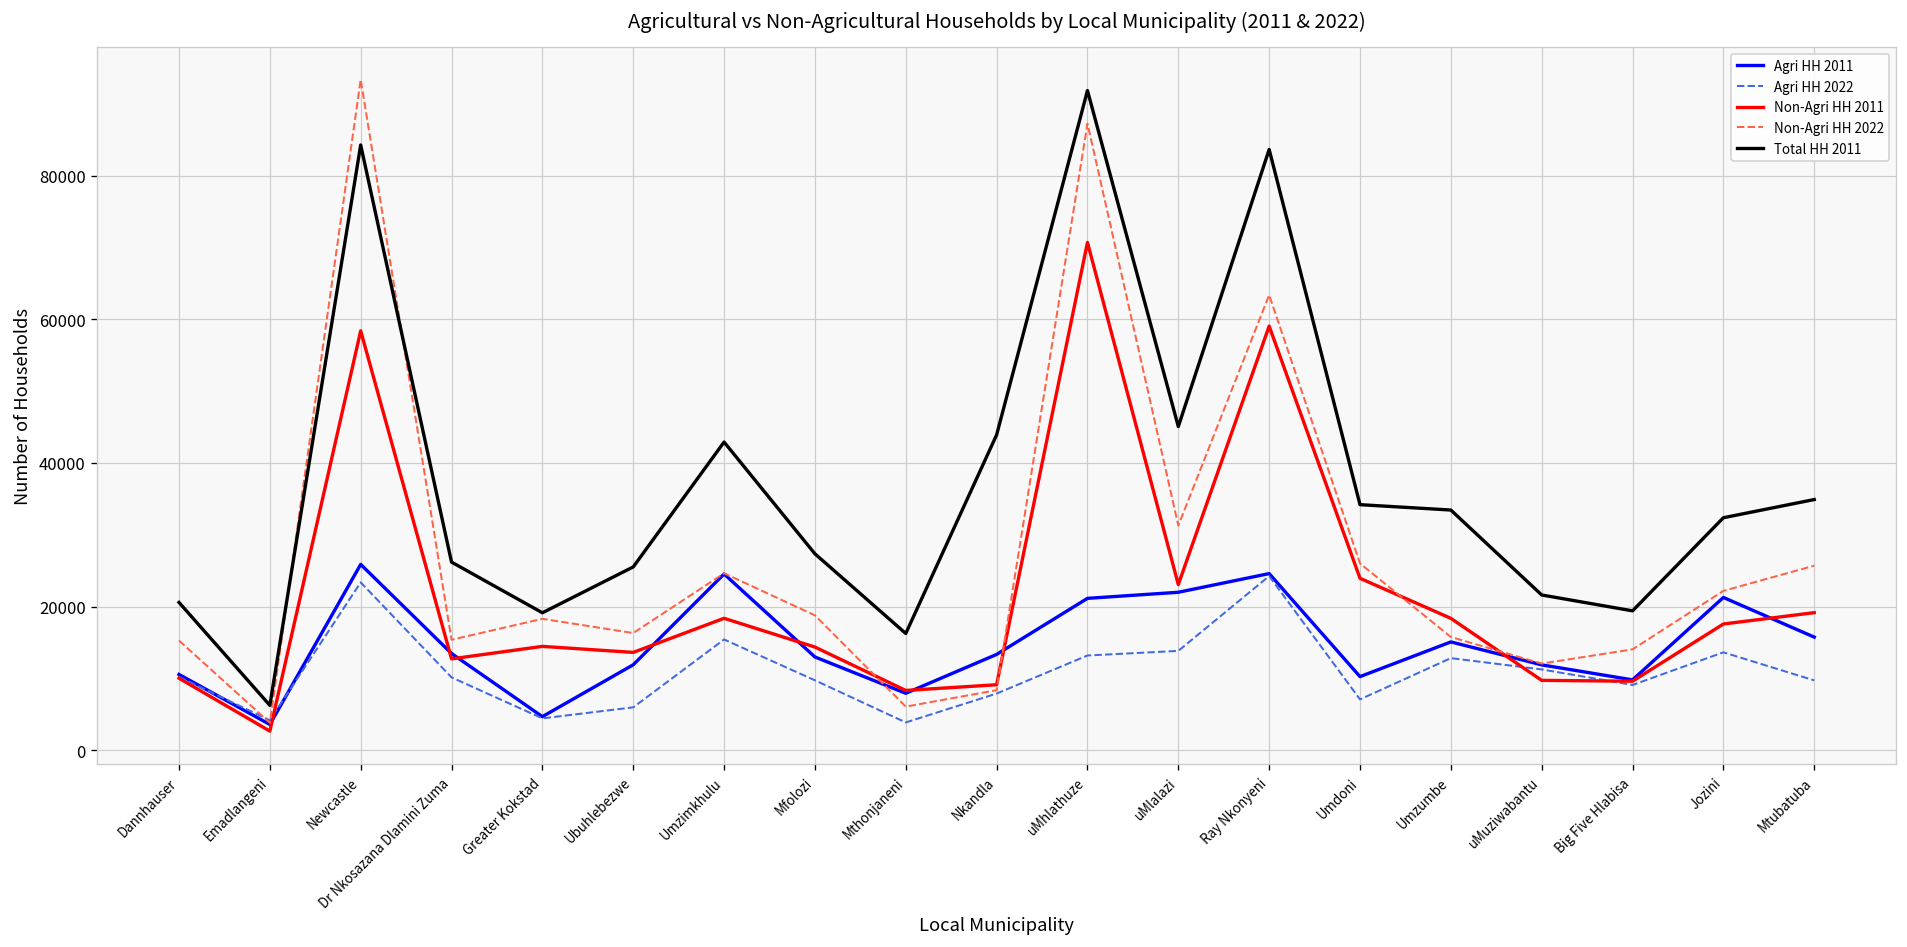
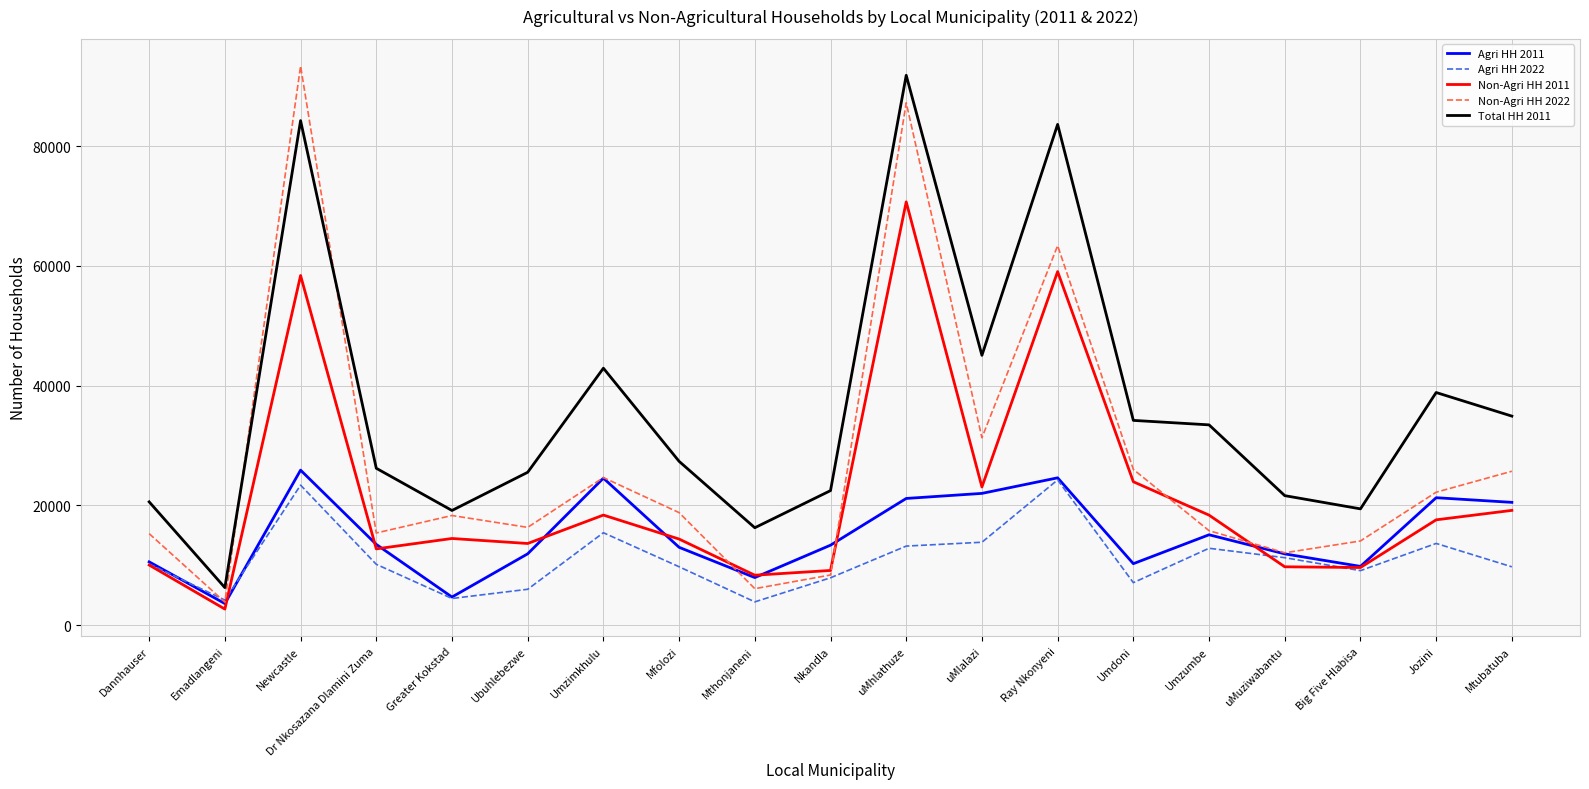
  {
    "Agri HH 2011": {
      "Newcastle": 26000,
      "Dr Nkosazana Dlamini Zuma": 13000,
      "Ubuhlebezwe": 12000,
      "Mfolozi": 13000,
      "Nkandla": 13000,
      "uMhlathuze": 21000,
      "uMlalazi": 22000,
      "Umdoni": 10000,
      "Umzumbe": 15000,
      "Jozini": 21000,
-     "Mtubatuba": 16000
+     "Mtubatuba": 20000
    },
    "Agri HH 2022": {
      "Newcastle": 23000,
      "Dr Nkosazana Dlamini Zuma": 10000,
      "Ubuhlebezwe": 6000,
      "Umzimkhulu": 15000,
      "Mfolozi": 10000,
      "Mthonjaneni": 4000,
      "Nkandla": 8000,
      "uMhlathuze": 13000,
      "uMlalazi": 14000,
      "Umdoni": 7000,
      "Umzumbe": 13000,
      "uMuziwabantu": 11000,
      "Big Five Hlabisa": 9000,
      "Jozini": 14000,
      "Mtubatuba": 10000
    },
    "Non-Agri HH 2011": {
      "Emadlangeni": 3000,
      "Newcastle": 58000,
      "Dr Nkosazana Dlamini Zuma": 13000,
      "Greater Kokstad": 14000,
      "Ubuhlebezwe": 14000,
      "Umzimkhulu": 18000,
      "Mfolozi": 14000,
      "Nkandla": 9000,
      "uMhlathuze": 71000,
      "uMlalazi": 23000,
      "Ray Nkonyeni": 59000,
      "Umdoni": 24000,
      "Umzumbe": 18000,
      "uMuziwabantu": 10000,
      "Jozini": 18000,
      "Mtubatuba": 19000
    },
    "Non-Agri HH 2022": {
      "Dannhauser": 15000,
      "Newcastle": 93000,
      "Dr Nkosazana Dlamini Zuma": 15000,
      "Greater Kokstad": 18000,
      "Ubuhlebezwe": 16000,
      "Mfolozi": 19000,
      "Mthonjaneni": 6000,
      "Nkandla": 8000,
      "uMhlathuze": 87000,
      "uMlalazi": 31000,
      "Ray Nkonyeni": 63000,
      "Umdoni": 26000,
      "Umzumbe": 16000,
      "Big Five Hlabisa": 14000,
      "Jozini": 22000,
      "Mtubatuba": 26000
    },
    "Total HH 2011": {
      "Dannhauser": 21000,
      "Emadlangeni": 6000,
      "Newcastle": 84000,
      "Dr Nkosazana Dlamini Zuma": 26000,
      "Greater Kokstad": 19000,
      "Ubuhlebezwe": 26000,
      "Umzimkhulu": 43000,
      "Mfolozi": 27000,
      "Mthonjaneni": 16000,
-     "Nkandla": 44000,
+     "Nkandla": 22000,
      "uMhlathuze": 92000,
      "uMlalazi": 45000,
      "Ray Nkonyeni": 84000,
      "Umdoni": 34000,
      "Umzumbe": 33000,
      "uMuziwabantu": 22000,
      "Big Five Hlabisa": 19000,
-     "Jozini": 32000,
+     "Jozini": 39000,
      "Mtubatuba": 35000
    }
  }
